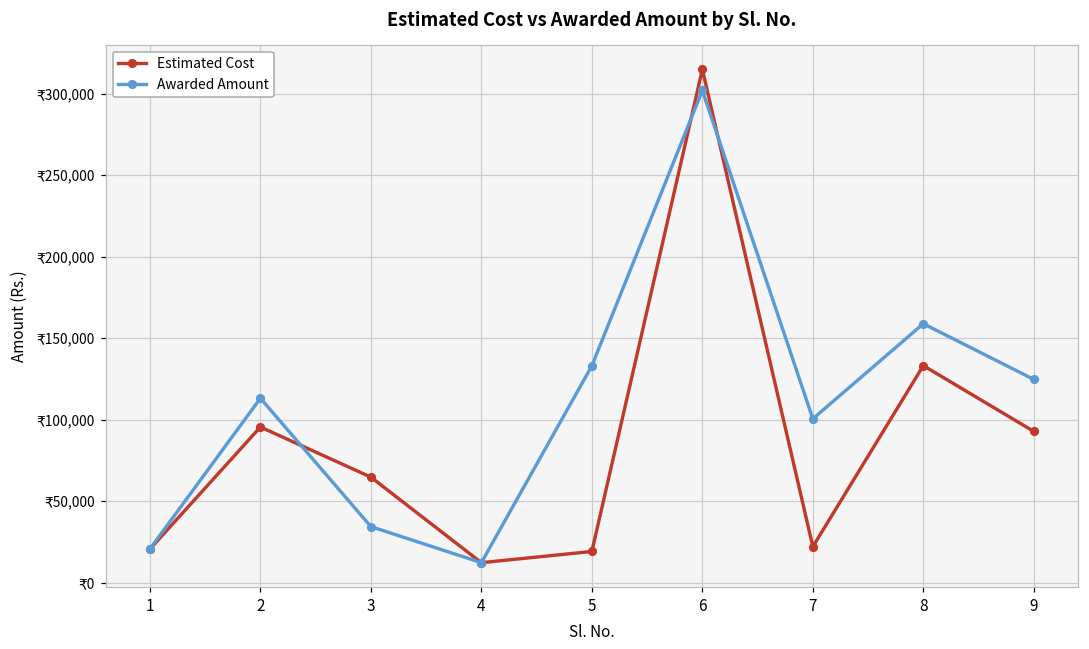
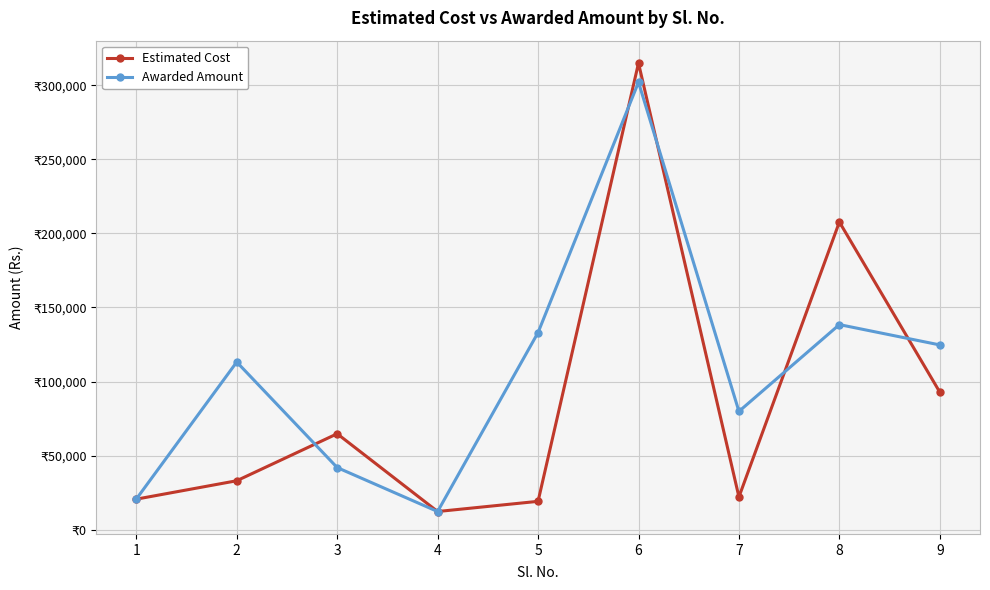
  {
    "Estimated Cost": {
-     "2": "₹95,000",
+     "2": "₹33,000",
      "3": "₹65,000",
      "5": "₹19,000",
      "6": "₹315,000",
      "7": "₹22,000",
-     "8": "₹133,000",
+     "8": "₹208,000",
      "9": "₹93,000"
    },
    "Awarded Amount": {
      "2": "₹113,000",
-     "3": "₹34,000",
+     "3": "₹42,000",
      "5": "₹133,000",
      "6": "₹302,000",
-     "7": "₹101,000",
-     "8": "₹159,000",
+     "7": "₹80,000",
+     "8": "₹138,000",
      "9": "₹125,000"
    }
  }
